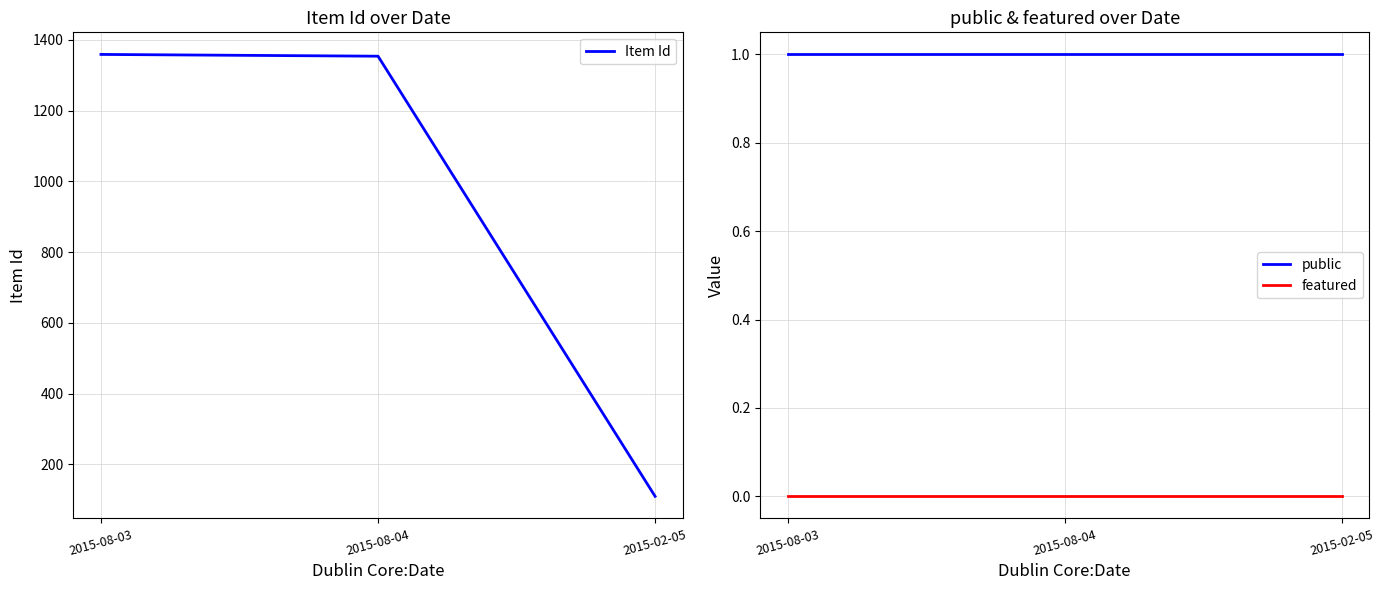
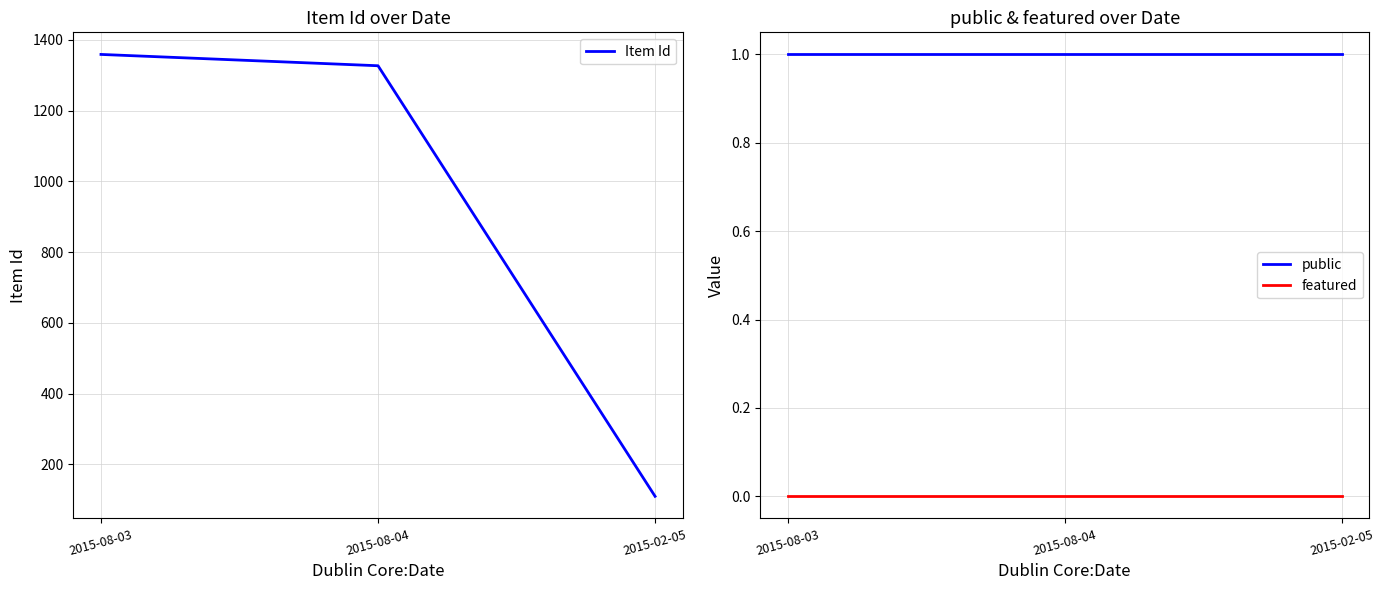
  {
    "Item Id over Date": {
      "2015-08-03": 1360,
-     "2015-08-04": 1350,
+     "2015-08-04": 1330,
      "2015-02-05": 110
    },
    "public & featured over Date": {
      "public": {
        "2015-08-03": 1.00,
        "2015-08-04": 1.00,
        "2015-02-05": 1.00
      },
      "featured": {
        "2015-08-03": 0.00,
        "2015-08-04": 0.00,
        "2015-02-05": 0.00
      }
    }
  }
